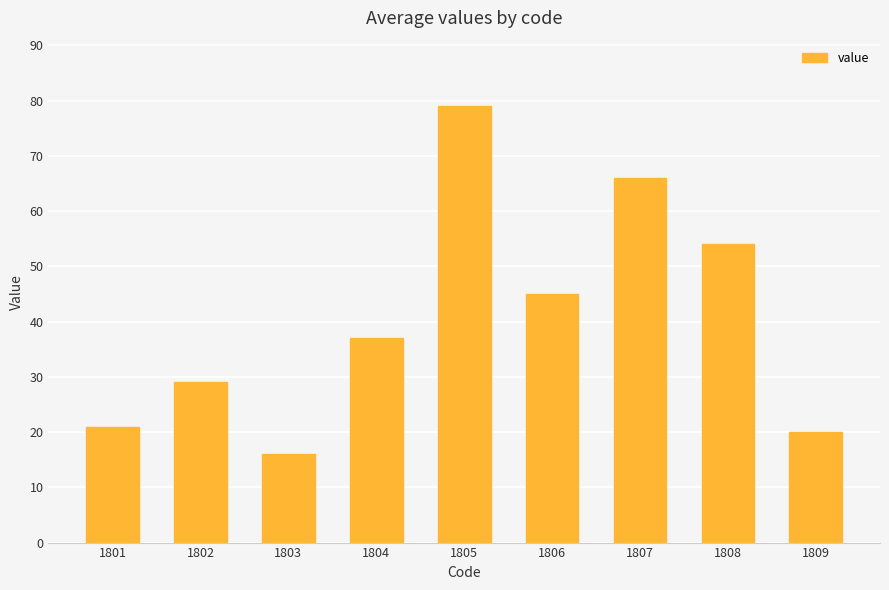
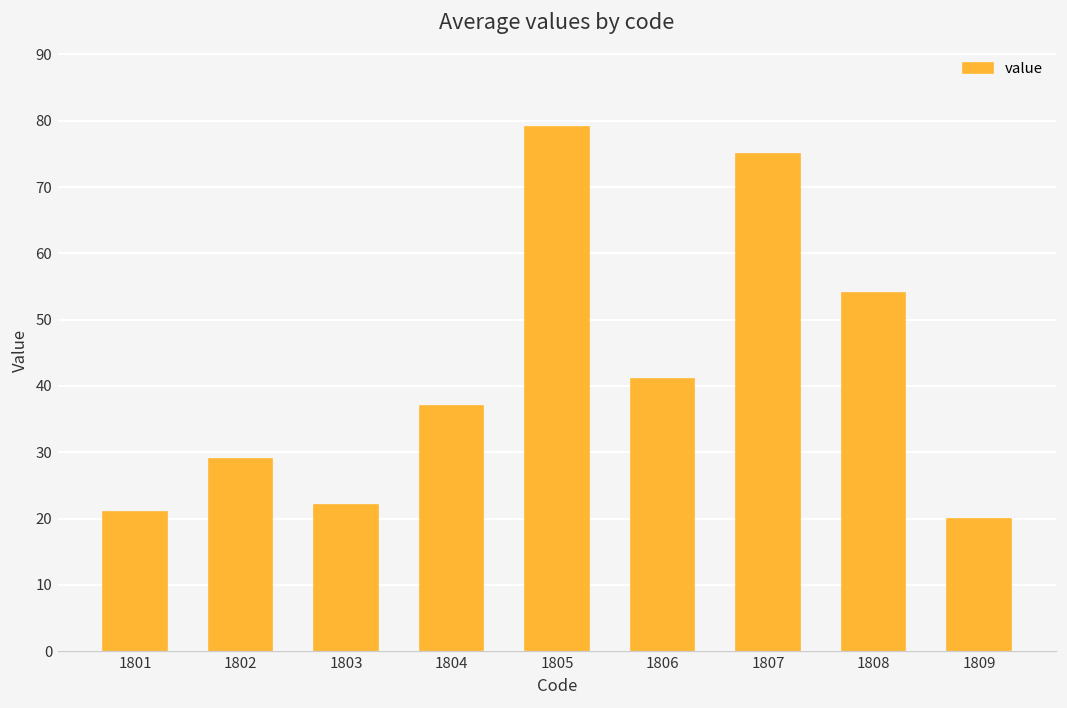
  {
    "1801": 21,
    "1802": 29,
-   "1803": 16,
+   "1803": 22,
    "1804": 37,
    "1805": 79,
-   "1806": 45,
-   "1807": 66,
+   "1806": 41,
+   "1807": 75,
    "1808": 54,
    "1809": 20
  }
